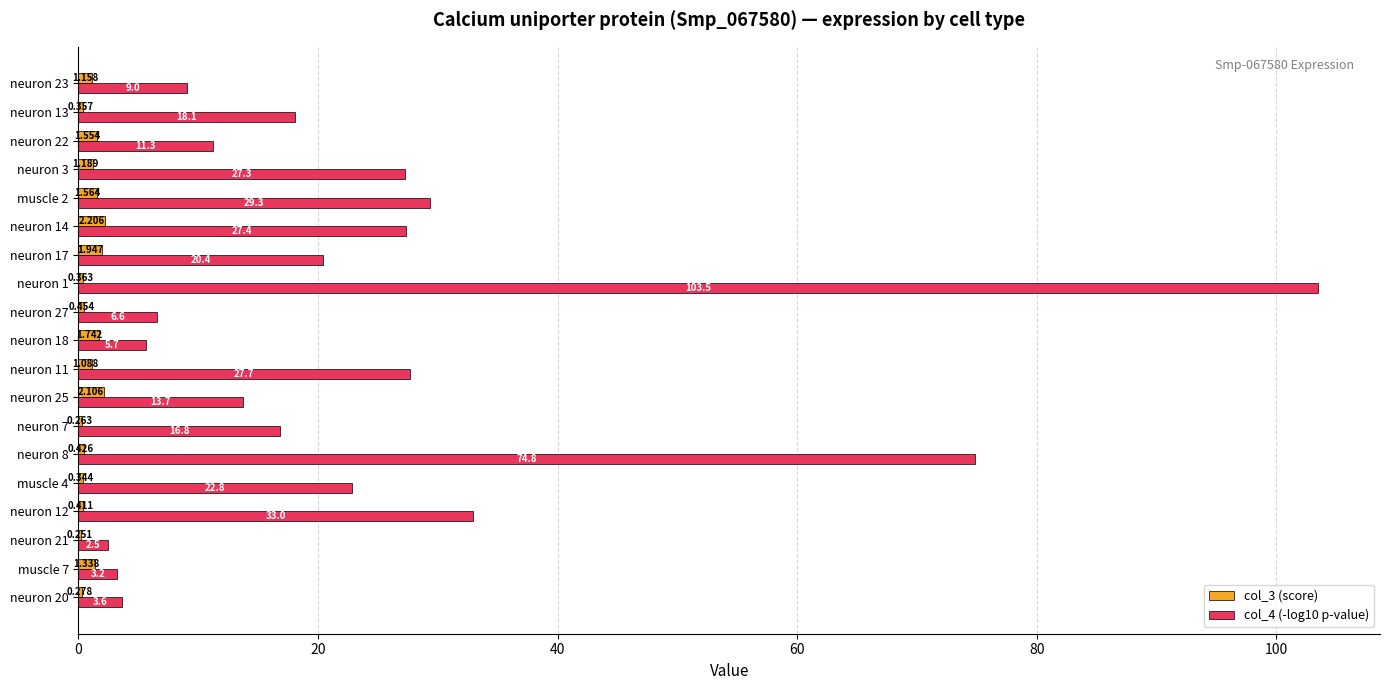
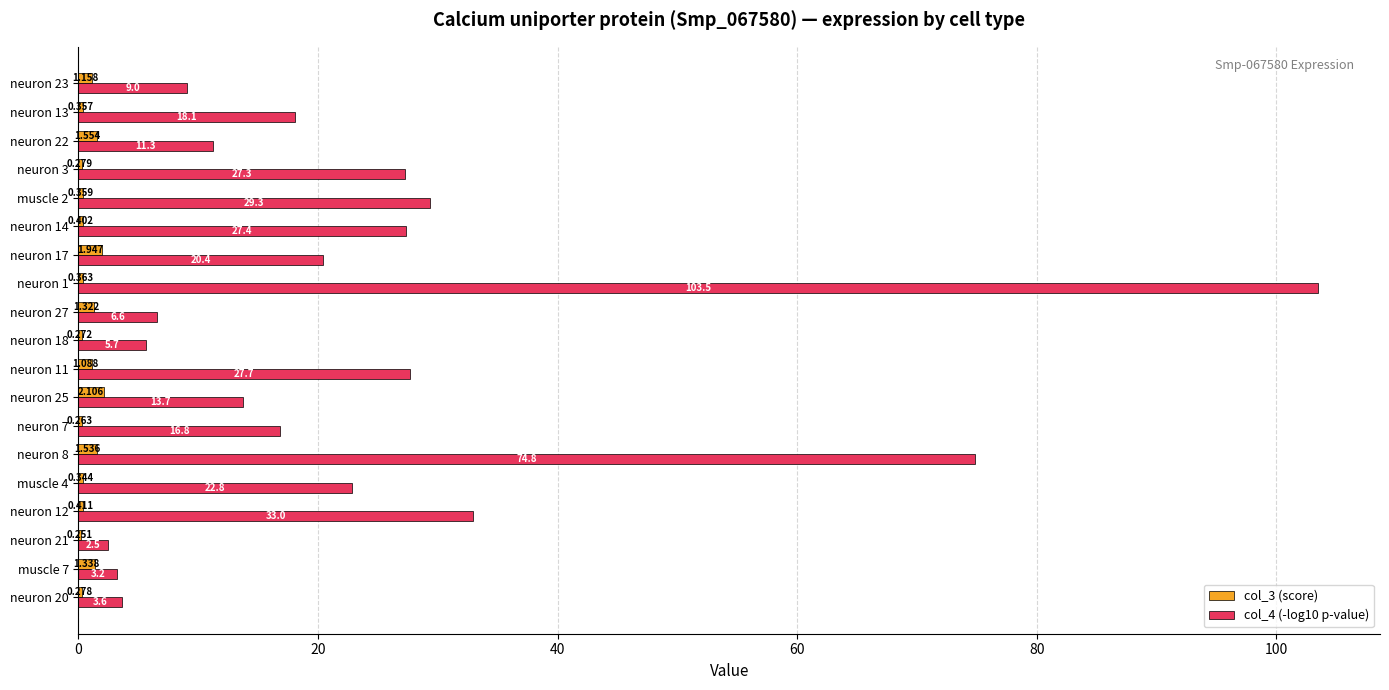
  {
    "col_3 (score)": {
      "neuron 23": 1.158,
      "neuron 13": 0.357,
      "neuron 22": 1.554,
-     "neuron 3": 1.189,
-     "muscle 2": 1.564,
-     "neuron 14": 2.206,
+     "neuron 3": 0.279,
+     "muscle 2": 0.359,
+     "neuron 14": 0.402,
      "neuron 17": 1.947,
      "neuron 1": 0.363,
-     "neuron 27": 0.454,
-     "neuron 18": 1.742,
+     "neuron 27": 1.322,
+     "neuron 18": 0.272,
      "neuron 11": 1.088,
      "neuron 25": 2.106,
      "neuron 7": 0.263,
-     "neuron 8": 0.426,
+     "neuron 8": 1.536,
      "muscle 4": 0.344,
      "neuron 12": 0.411,
      "neuron 21": 0.251,
      "muscle 7": 1.338,
      "neuron 20": 0.278
    },
    "col_4 (-log10 p-value)": {
      "neuron 23": 9.0,
      "neuron 13": 18.1,
      "neuron 22": 11.3,
      "neuron 3": 27.3,
      "muscle 2": 29.3,
      "neuron 14": 27.4,
      "neuron 17": 20.4,
      "neuron 1": 103.5,
      "neuron 27": 6.6,
      "neuron 18": 5.7,
      "neuron 11": 27.7,
      "neuron 25": 13.7,
      "neuron 7": 16.8,
      "neuron 8": 74.8,
      "muscle 4": 22.8,
      "neuron 12": 33.0,
      "neuron 21": 2.5,
      "muscle 7": 3.2,
      "neuron 20": 3.6
    }
  }
